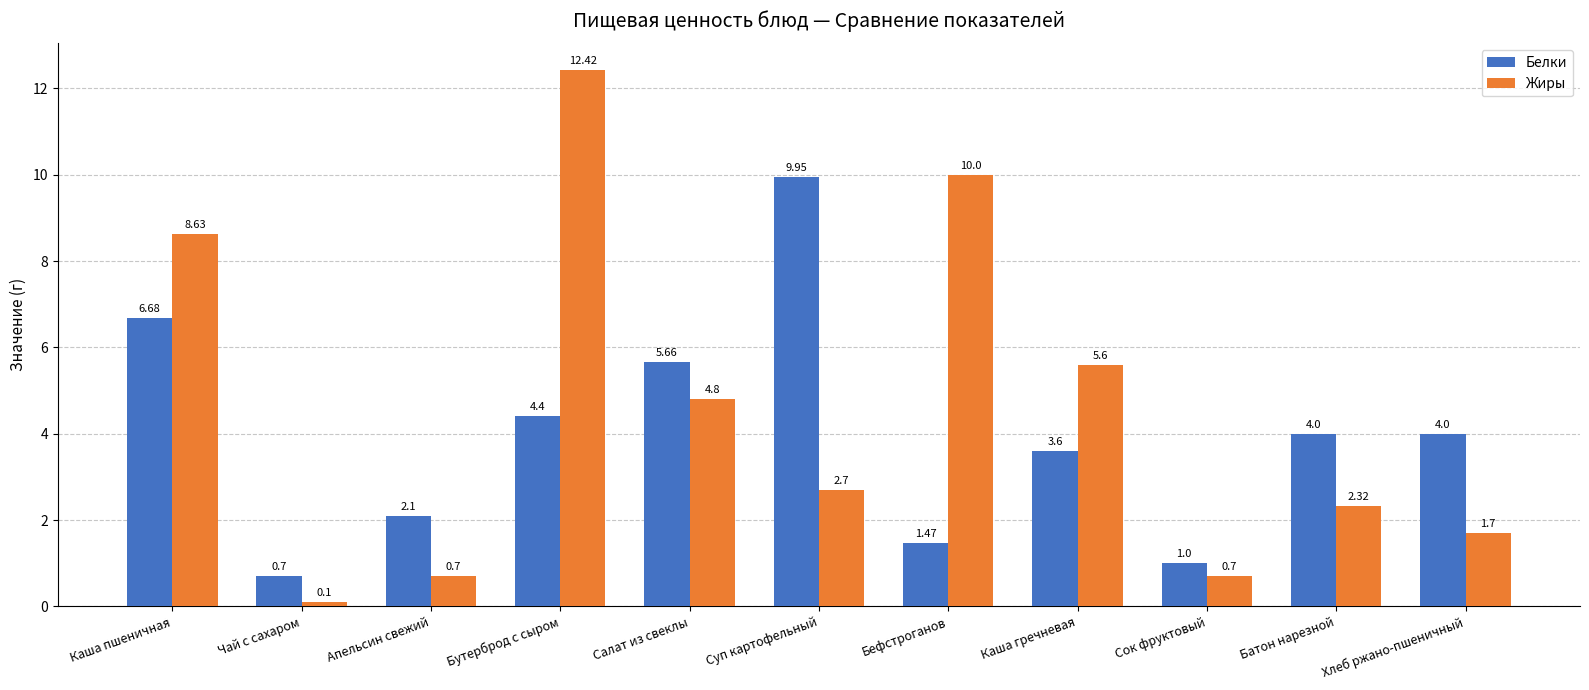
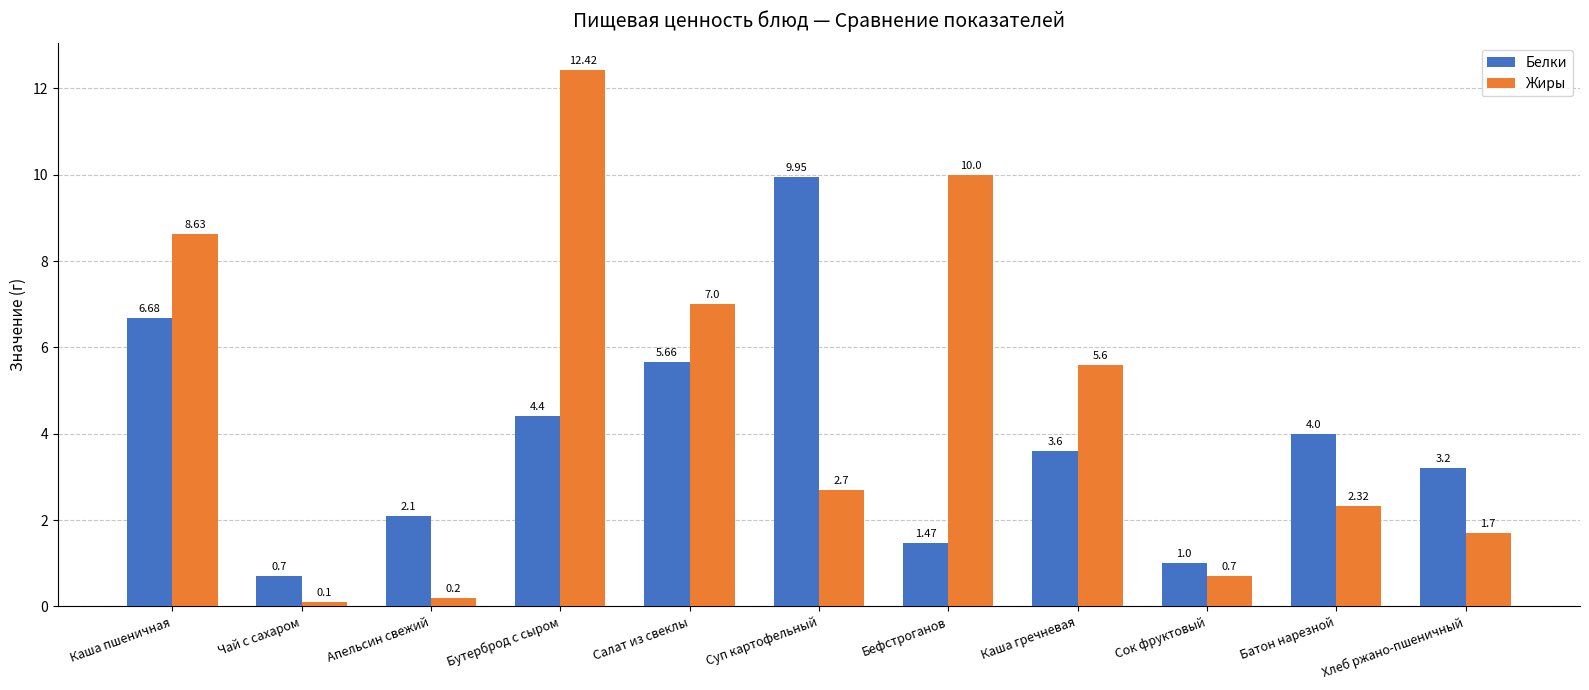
  {
    "Белки": {
      "Каша пшеничная": 6.68,
      "Чай с сахаром": 0.7,
      "Апельсин свежий": 2.1,
      "Бутерброд с сыром": 4.4,
      "Салат из свеклы": 5.66,
      "Суп картофельный": 9.95,
      "Бефстроганов": 1.47,
      "Каша гречневая": 3.6,
      "Сок фруктовый": 1.0,
      "Батон нарезной": 4.0,
-     "Хлеб ржано-пшеничный": 4.0
+     "Хлеб ржано-пшеничный": 3.2
    },
    "Жиры": {
      "Каша пшеничная": 8.63,
      "Чай с сахаром": 0.1,
-     "Апельсин свежий": 0.7,
+     "Апельсин свежий": 0.2,
      "Бутерброд с сыром": 12.42,
-     "Салат из свеклы": 4.8,
+     "Салат из свеклы": 7.0,
      "Суп картофельный": 2.7,
      "Бефстроганов": 10.0,
      "Каша гречневая": 5.6,
      "Сок фруктовый": 0.7,
      "Батон нарезной": 2.32,
      "Хлеб ржано-пшеничный": 1.7
    }
  }
